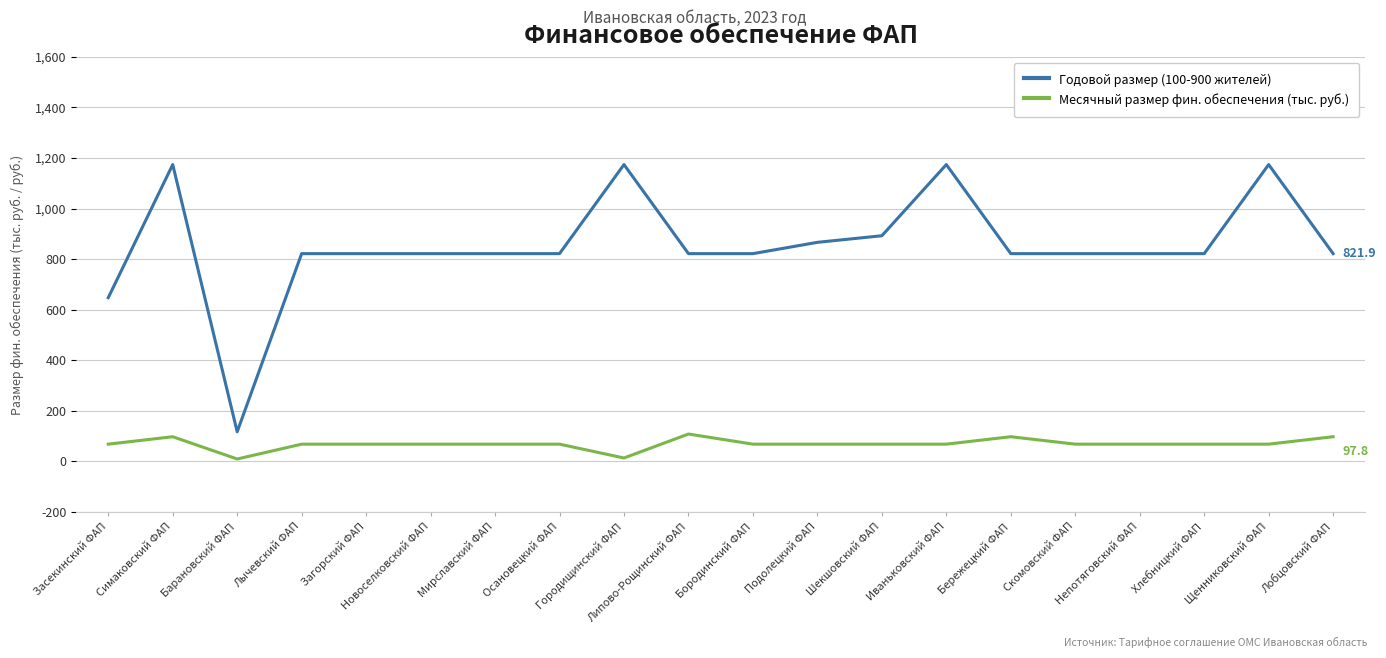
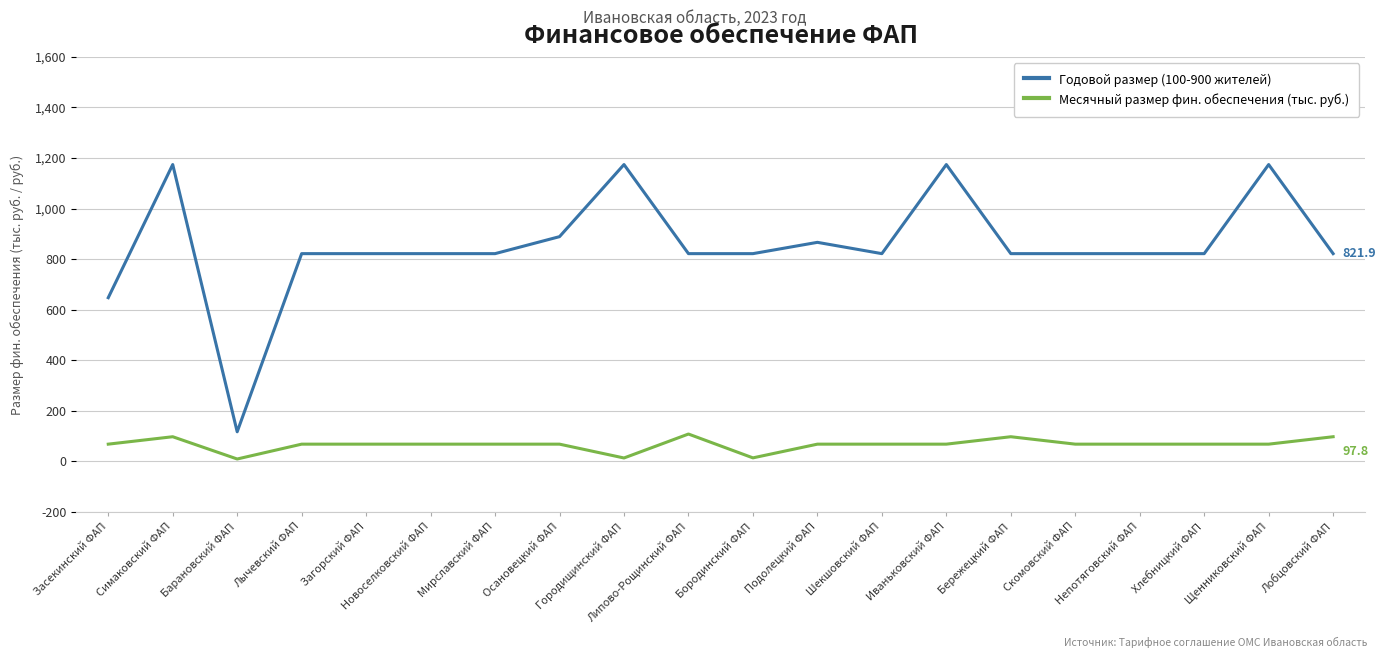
  {
    "Годовой размер (100-900 жителей)": {
      "Засекинский ФАП": "650",
      "Симаковский ФАП": "1,170",
      "Барановский ФАП": "120",
      "Лычевский ФАП": "820",
      "Загорский ФАП": "820",
      "Новоселковский ФАП": "820",
      "Мирславский ФАП": "820",
-     "Осановецкий ФАП": "820",
+     "Осановецкий ФАП": "890",
      "Городищинский ФАП": "1,170",
      "Липово-Рощинский ФАП": "820",
      "Бородинский ФАП": "820",
      "Подолецкий ФАП": "870",
-     "Шекшовский ФАП": "890",
+     "Шекшовский ФАП": "820",
      "Иваньковский ФАП": "1,170",
      "Бережецкий ФАП": "820",
      "Скомовский ФАП": "820",
      "Непотяговский ФАП": "820",
      "Хлебницкий ФАП": "820",
      "Щенниковский ФАП": "1,170"
    },
    "Месячный размер фин. обеспечения (тыс. руб.)": {
      "Засекинский ФАП": "70",
      "Симаковский ФАП": "100",
      "Барановский ФАП": "10",
      "Лычевский ФАП": "70",
      "Загорский ФАП": "70",
      "Новоселковский ФАП": "70",
      "Мирславский ФАП": "70",
      "Осановецкий ФАП": "70",
      "Городищинский ФАП": "10",
      "Липово-Рощинский ФАП": "110",
-     "Бородинский ФАП": "70",
+     "Бородинский ФАП": "10",
      "Подолецкий ФАП": "70",
      "Шекшовский ФАП": "70",
      "Иваньковский ФАП": "70",
      "Бережецкий ФАП": "100",
      "Скомовский ФАП": "70",
      "Непотяговский ФАП": "70",
      "Хлебницкий ФАП": "70",
      "Щенниковский ФАП": "70"
    }
  }
